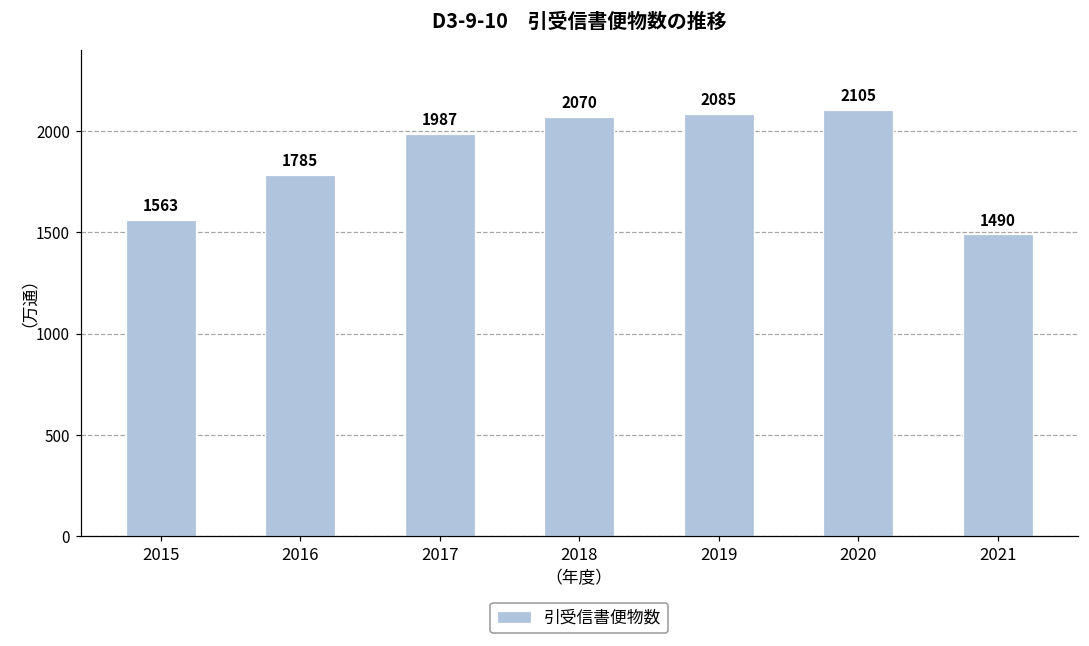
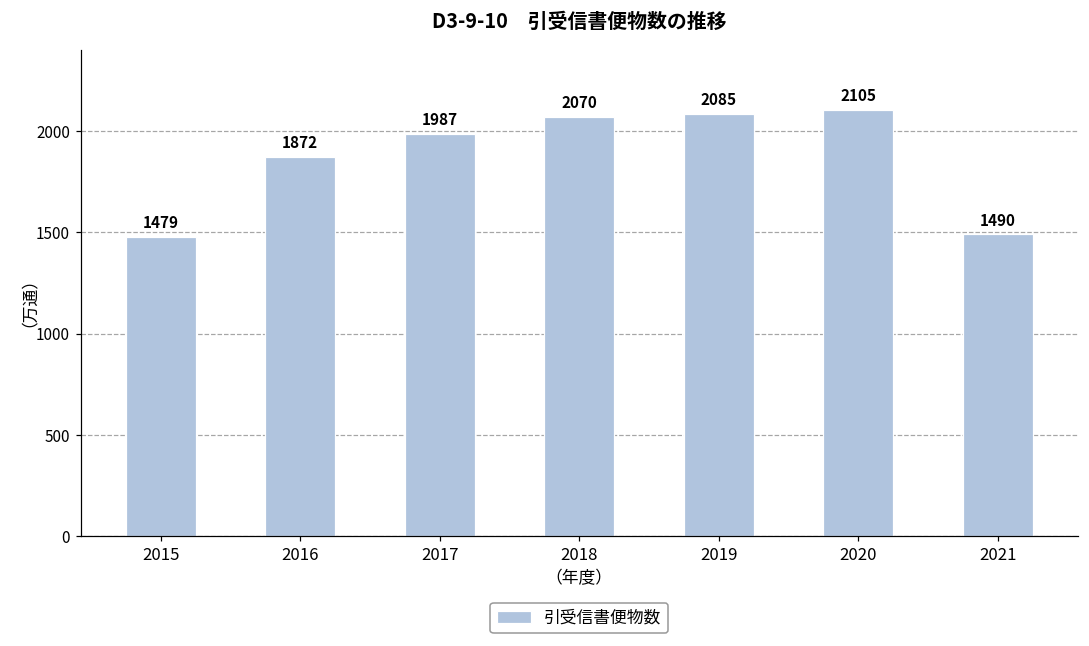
  {
-   "2015": 1563,
-   "2016": 1785,
+   "2015": 1479,
+   "2016": 1872,
    "2017": 1987,
    "2018": 2070,
    "2019": 2085,
    "2020": 2105,
    "2021": 1490
  }
